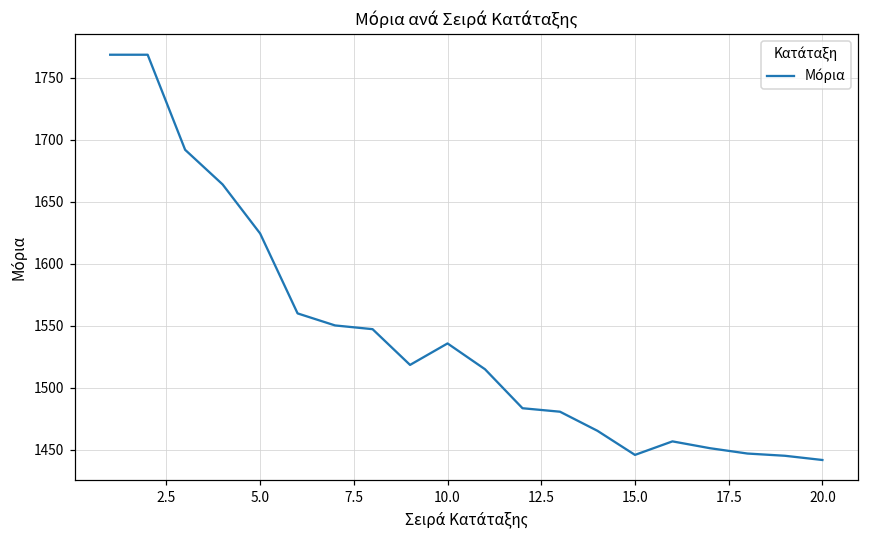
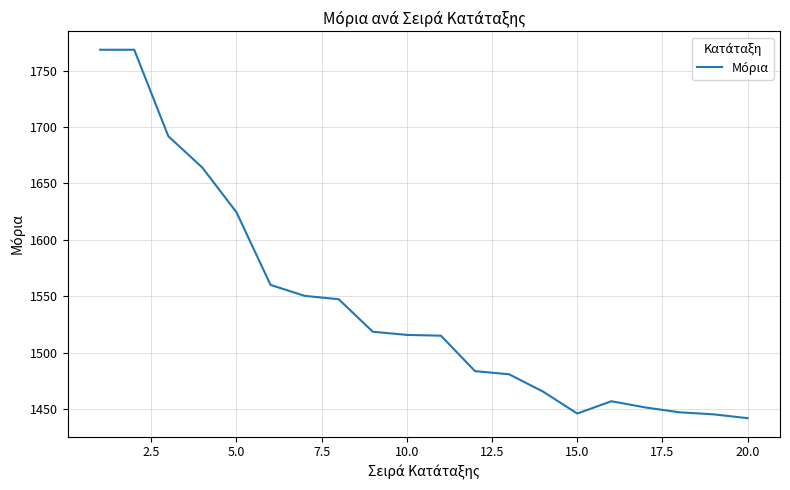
  {
    "5.0": 1624,
-   "10.0": 1536,
+   "10.0": 1516,
    "15.0": 1446,
    "20.0": 1442
  }
